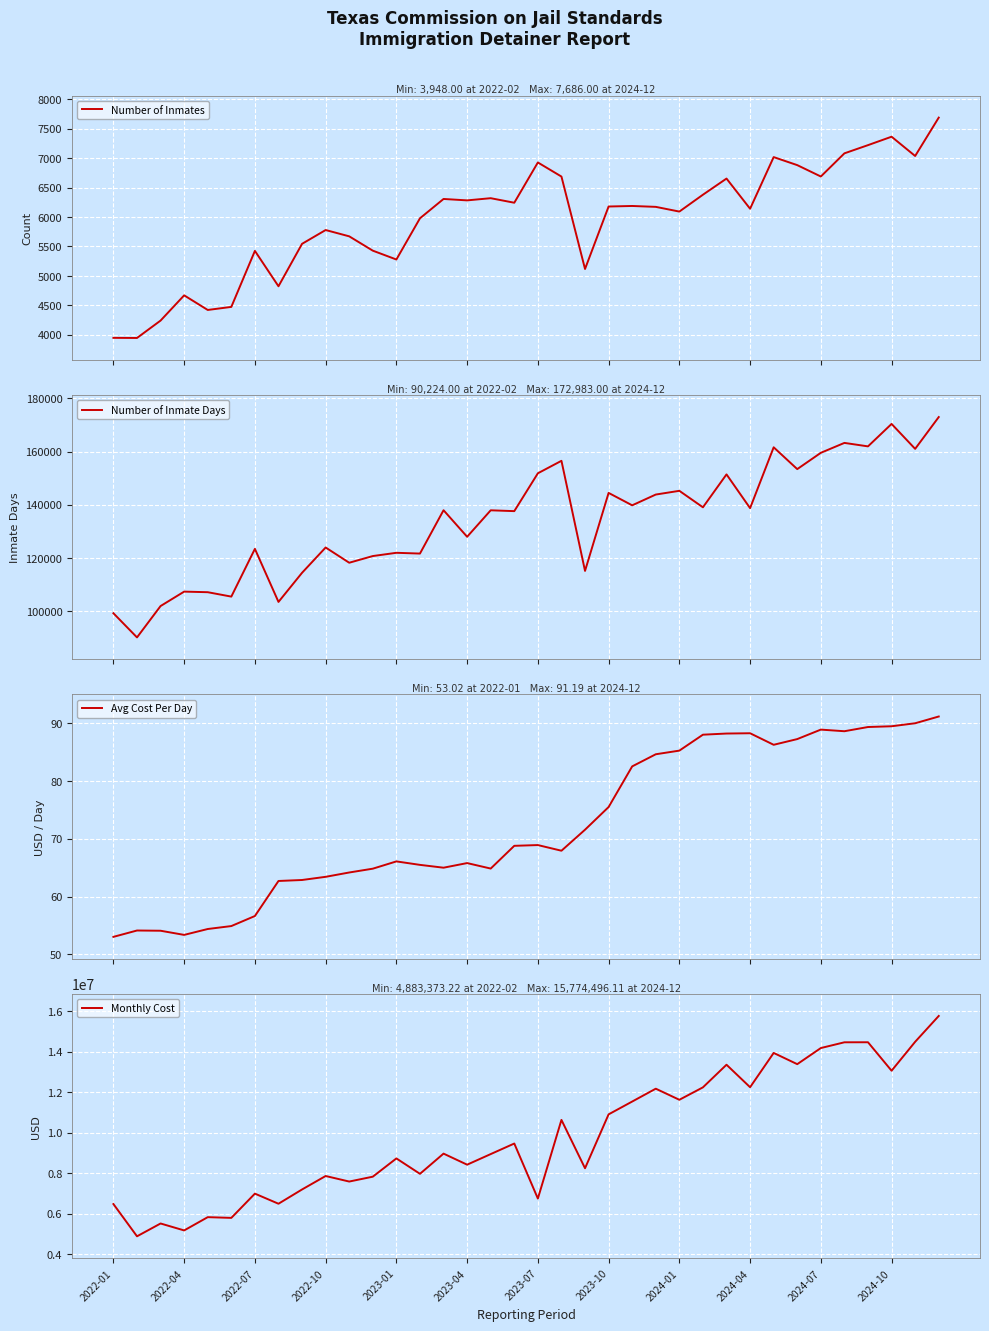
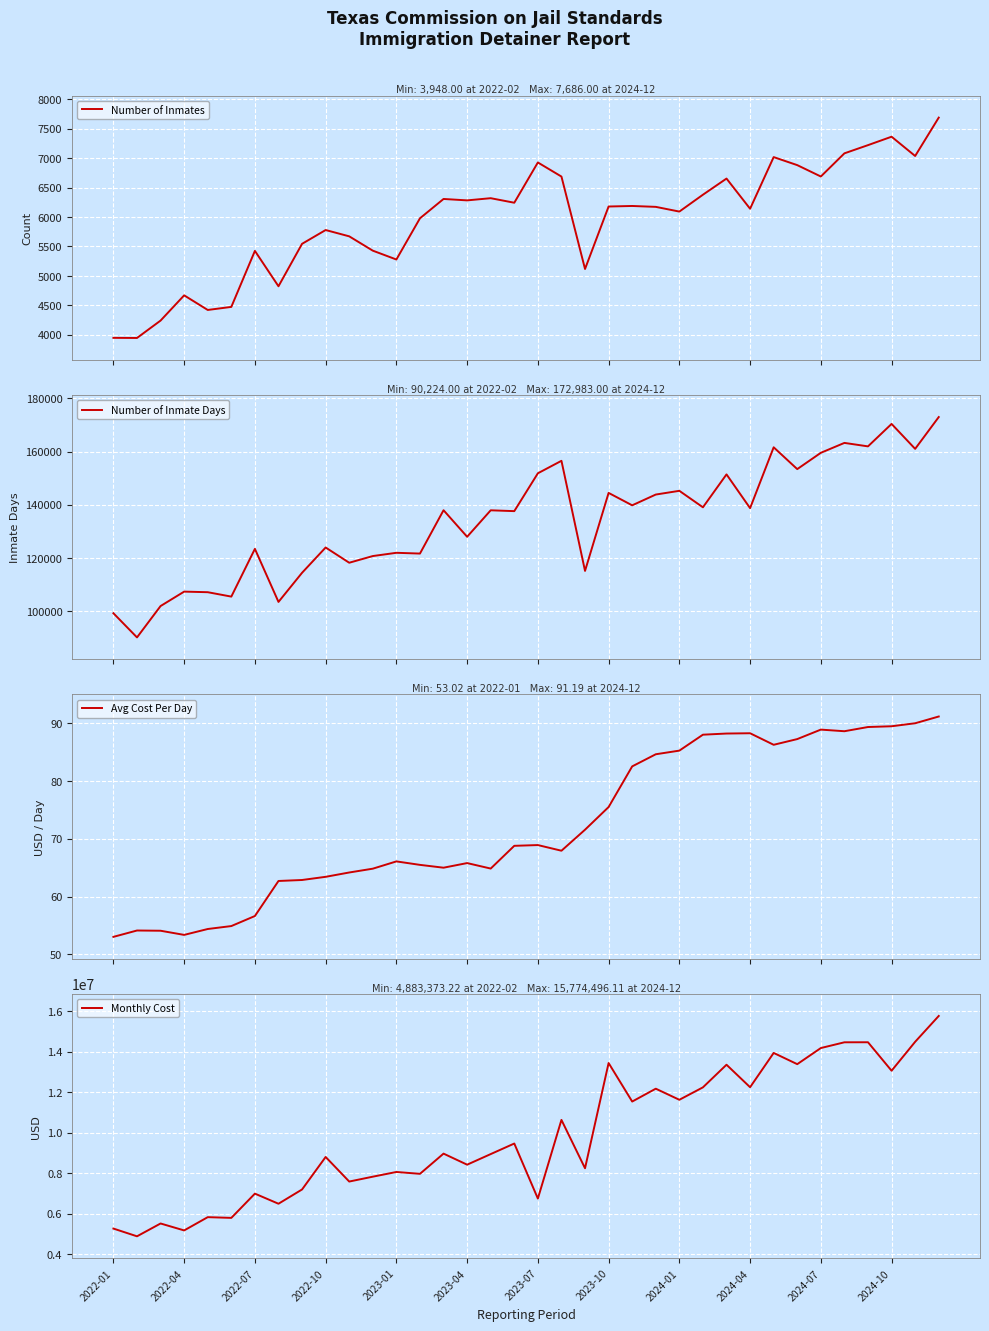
  {
    "Min: 4,883,373.22 at 2022-02 Max: 15,774,496.11 at 2024-12": {
-     "2022-01": 6500000,
+     "2022-01": 5300000,
      "2022-04": 5200000,
      "2022-07": 7000000,
-     "2022-10": 7900000,
-     "2023-01": 8700000,
+     "2022-10": 8800000,
+     "2023-01": 8100000,
      "2023-04": 8400000,
      "2023-07": 6700000,
-     "2023-10": 10900000,
+     "2023-10": 13400000,
      "2024-01": 11600000,
      "2024-04": 12300000,
      "2024-07": 14200000,
      "2024-10": 13100000
    }
  }
